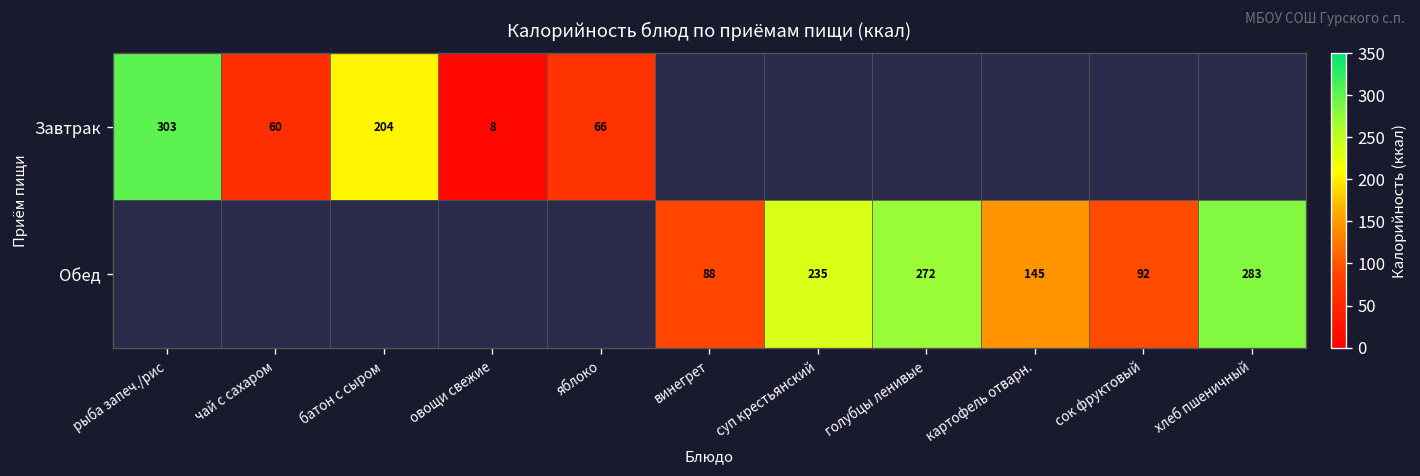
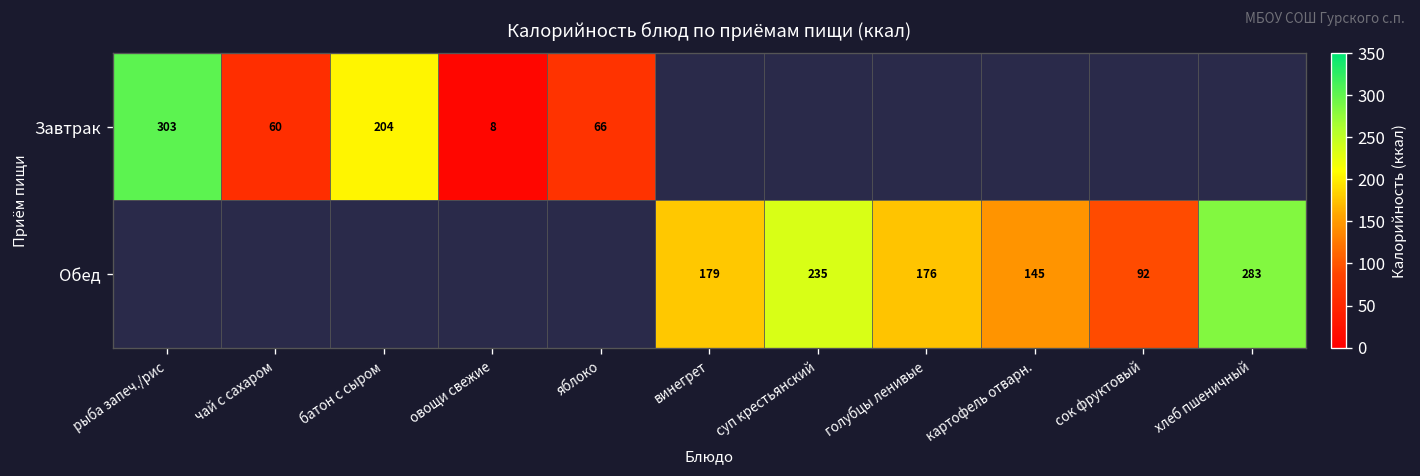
  {
    "Завтрак": {
      "рыба запеч./рис": 303,
      "чай с сахаром": 60,
      "батон с сыром": 204,
      "овощи свежие": 8,
      "яблоко": 66
    },
    "Обед": {
-     "винегрет": 88,
+     "винегрет": 179,
      "суп крестьянский": 235,
-     "голубцы ленивые": 272,
+     "голубцы ленивые": 176,
      "картофель отварн.": 145,
      "сок фруктовый": 92,
      "хлеб пшеничный": 283
    }
  }
